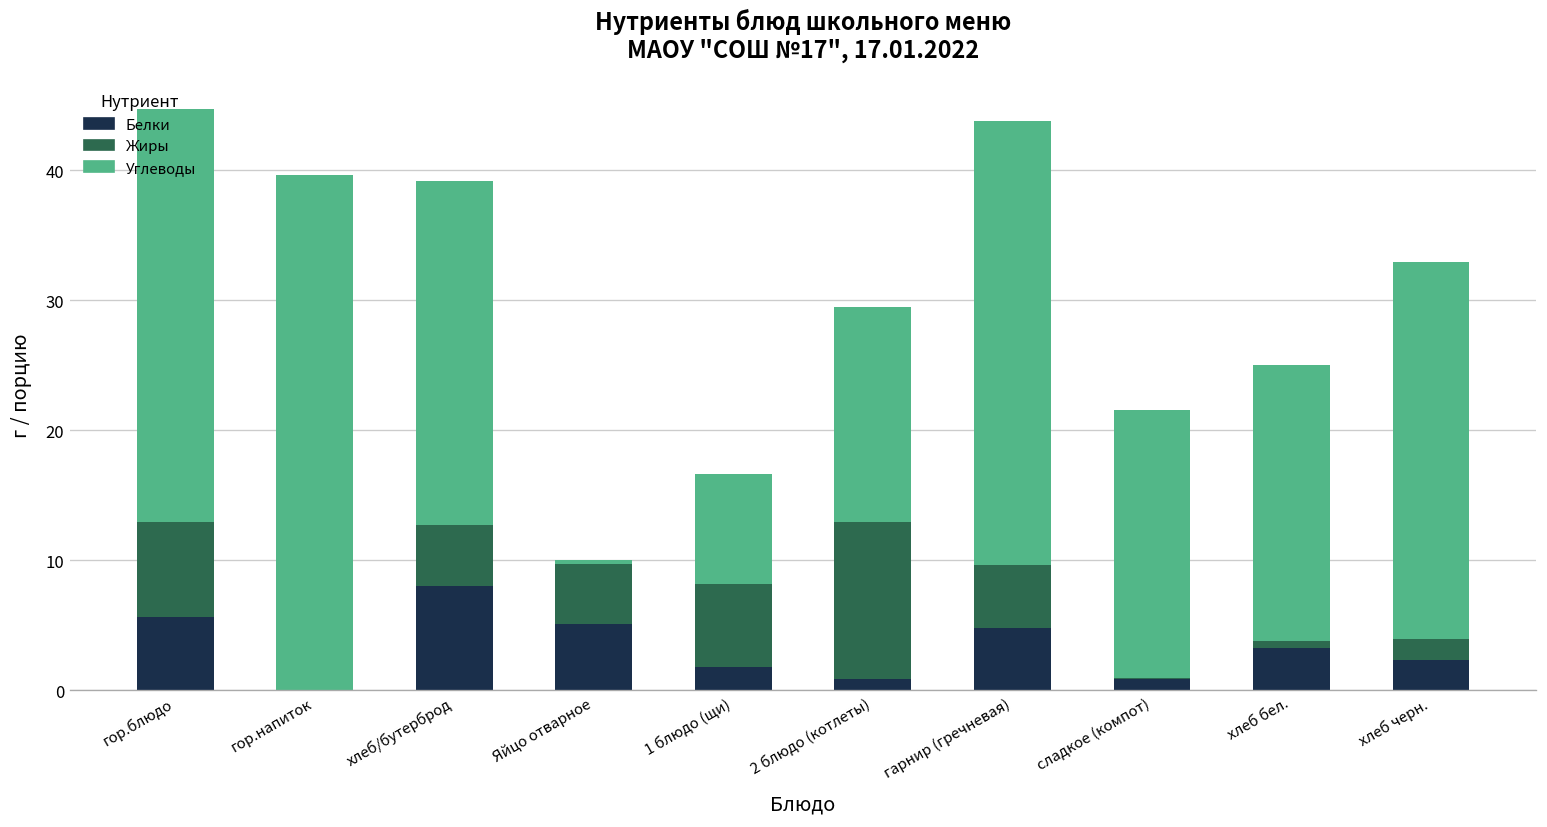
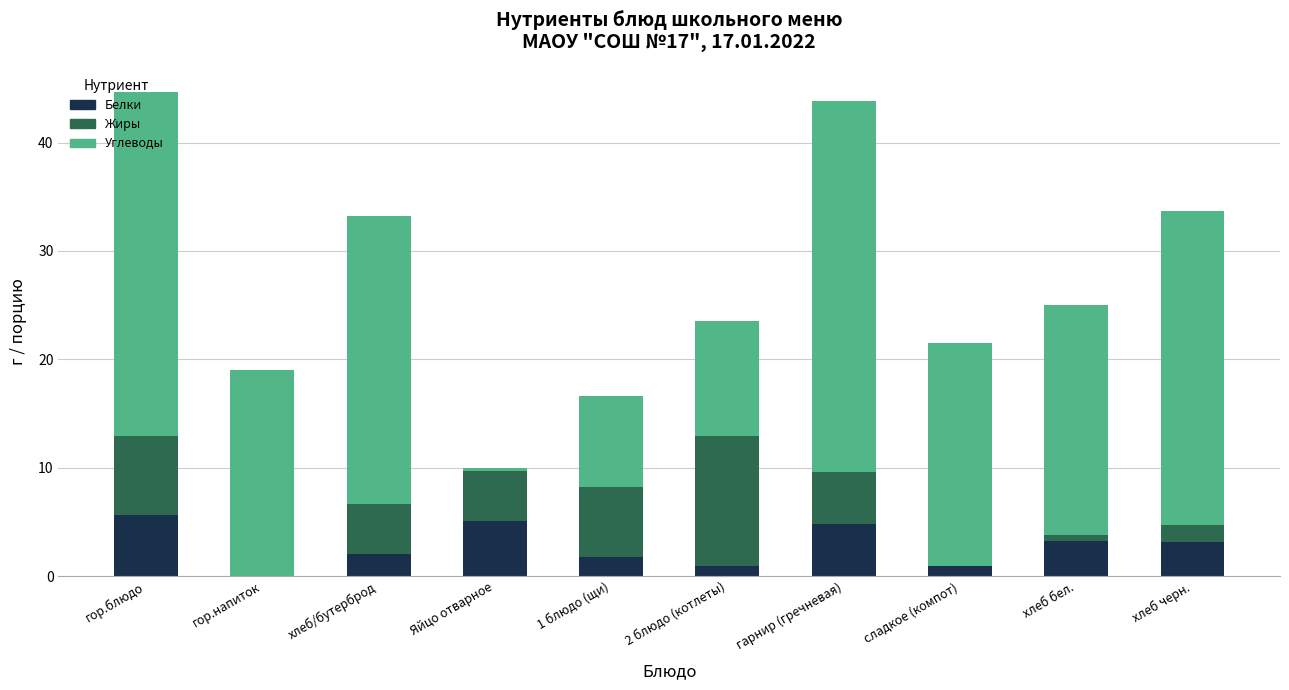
  {
    "Белки": {
      "гор.блюдо": 5.6,
      "гор.напиток": 0.0,
-     "хлеб/бутерброд": 8,
+     "хлеб/бутерброд": 2,
      "Яйцо отварное": 5.1,
      "1 блюдо (щи)": 1.8,
      "2 блюдо (котлеты)": 0.9,
      "гарнир (гречневая)": 4.8,
      "сладкое (компот)": 0.9,
      "хлеб бел.": 3.2,
-     "хлеб черн.": 2.4
+     "хлеб черн.": 3.1
    },
    "Жиры": {
      "гор.блюдо": 7.3,
      "гор.напиток": 0.0,
      "хлеб/бутерброд": 4.7,
      "Яйцо отварное": 4.6,
      "1 блюдо (щи)": 6.4,
      "2 блюдо (котлеты)": 12.0,
      "гарнир (гречневая)": 4.9,
      "хлеб бел.": 0.6,
      "хлеб черн.": 1.6
    },
    "Углеводы": {
      "гор.блюдо": 31.8,
-     "гор.напиток": 39.6,
+     "гор.напиток": 19.0,
      "хлеб/бутерброд": 26.5,
      "Яйцо отварное": 0.3,
      "1 блюдо (щи)": 8.4,
-     "2 блюдо (котлеты)": 16.6,
+     "2 блюдо (котлеты)": 10.6,
      "гарнир (гречневая)": 34.2,
      "сладкое (компот)": 20.6,
      "хлеб бел.": 21.2,
      "хлеб черн.": 29.0
    }
  }
